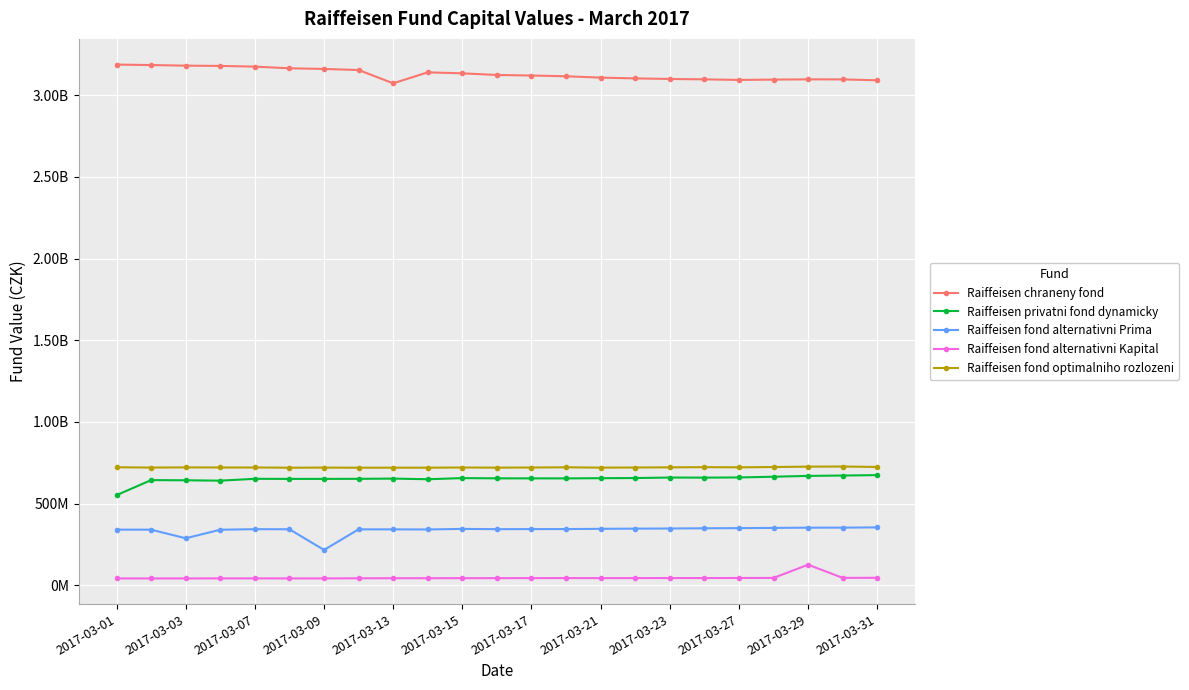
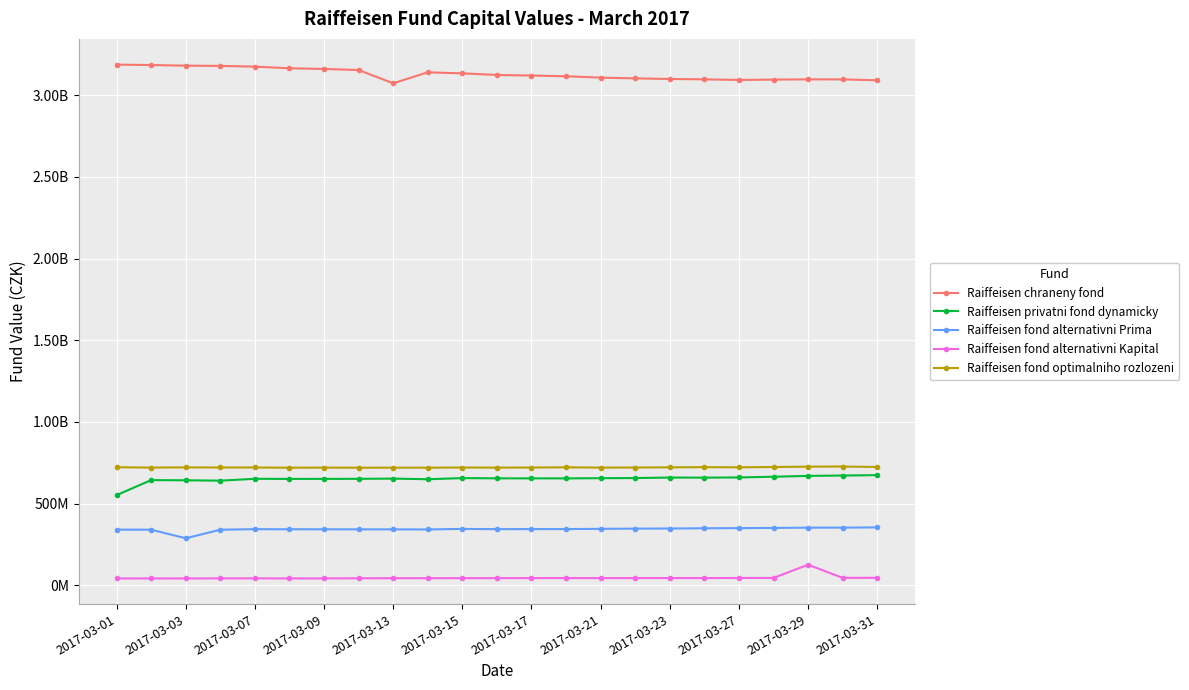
  {
    "Raiffeisen chraneny fond": {
      "2017-03-01": 3190000000,
      "2017-03-03": 3180000000,
      "2017-03-07": 3170000000,
      "2017-03-09": 3160000000,
      "2017-03-13": 3070000000,
      "2017-03-15": 3130000000,
      "2017-03-17": 3120000000,
      "2017-03-21": 3110000000,
      "2017-03-23": 3100000000,
      "2017-03-27": 3090000000,
      "2017-03-29": 3100000000,
      "2017-03-31": 3090000000
    },
    "Raiffeisen privatni fond dynamicky": {
      "2017-03-01": 550000000,
      "2017-03-03": 640000000,
      "2017-03-07": 650000000,
      "2017-03-09": 650000000,
      "2017-03-13": 650000000,
      "2017-03-15": 660000000,
      "2017-03-17": 650000000,
      "2017-03-21": 660000000,
      "2017-03-23": 660000000,
      "2017-03-27": 660000000,
      "2017-03-29": 670000000,
      "2017-03-31": 670000000
    },
    "Raiffeisen fond alternativni Prima": {
      "2017-03-01": 340000000,
      "2017-03-03": 290000000,
      "2017-03-07": 340000000,
-     "2017-03-09": 220000000,
+     "2017-03-09": 340000000,
      "2017-03-13": 340000000,
      "2017-03-15": 340000000,
      "2017-03-17": 340000000,
      "2017-03-21": 350000000,
      "2017-03-23": 350000000,
      "2017-03-27": 350000000,
      "2017-03-29": 350000000,
      "2017-03-31": 350000000
    },
    "Raiffeisen fond alternativni Kapital": {
      "2017-03-01": 40000000,
      "2017-03-03": 40000000,
      "2017-03-07": 40000000,
      "2017-03-09": 40000000,
      "2017-03-13": 40000000,
      "2017-03-15": 40000000,
      "2017-03-17": 40000000,
      "2017-03-21": 40000000,
      "2017-03-23": 40000000,
      "2017-03-27": 40000000,
      "2017-03-29": 130000000,
      "2017-03-31": 50000000
    },
    "Raiffeisen fond optimalniho rozlozeni": {
      "2017-03-01": 720000000,
      "2017-03-03": 720000000,
      "2017-03-07": 720000000,
      "2017-03-09": 720000000,
      "2017-03-13": 720000000,
      "2017-03-15": 720000000,
      "2017-03-17": 720000000,
      "2017-03-21": 720000000,
      "2017-03-23": 720000000,
      "2017-03-27": 720000000,
      "2017-03-29": 730000000,
      "2017-03-31": 720000000
    }
  }
